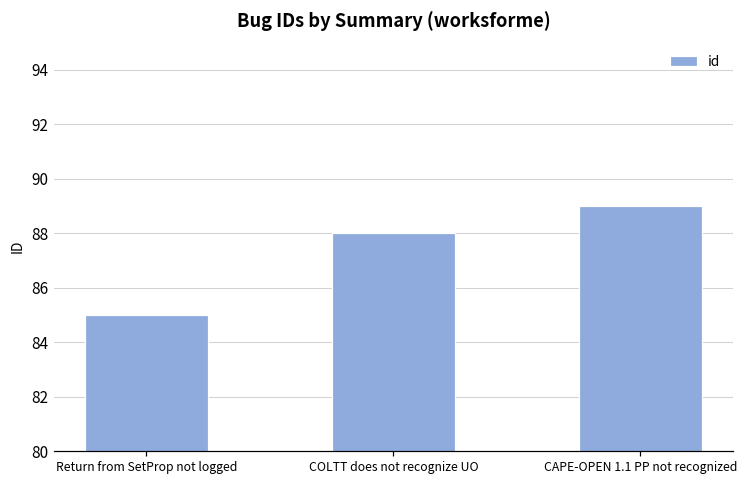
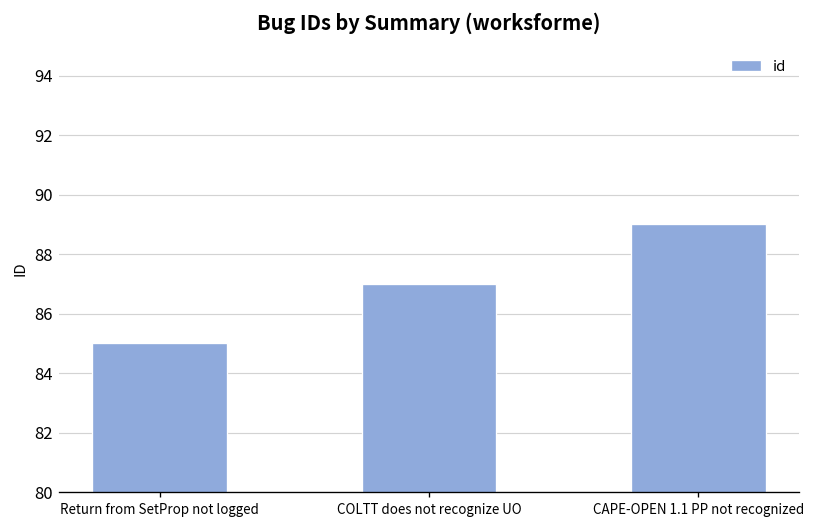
  {
    "Return from SetProp not logged": 85,
-   "COLTT does not recognize UO": 88,
+   "COLTT does not recognize UO": 87,
    "CAPE-OPEN 1.1 PP not recognized": 89
  }
